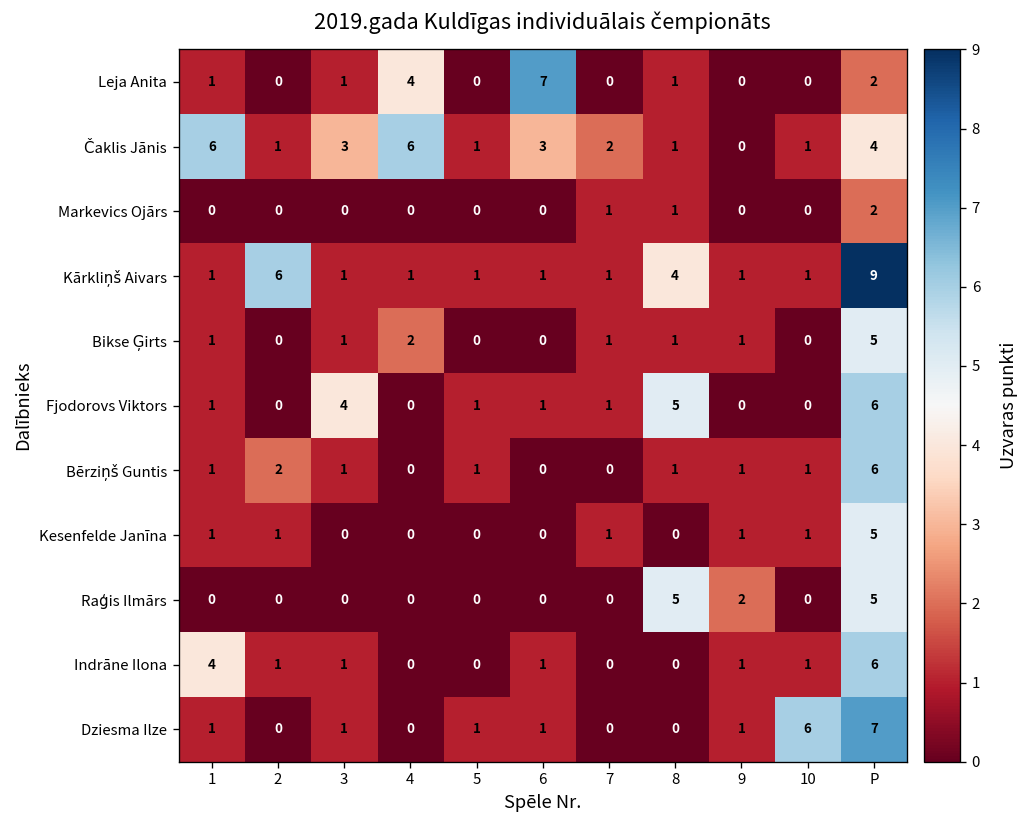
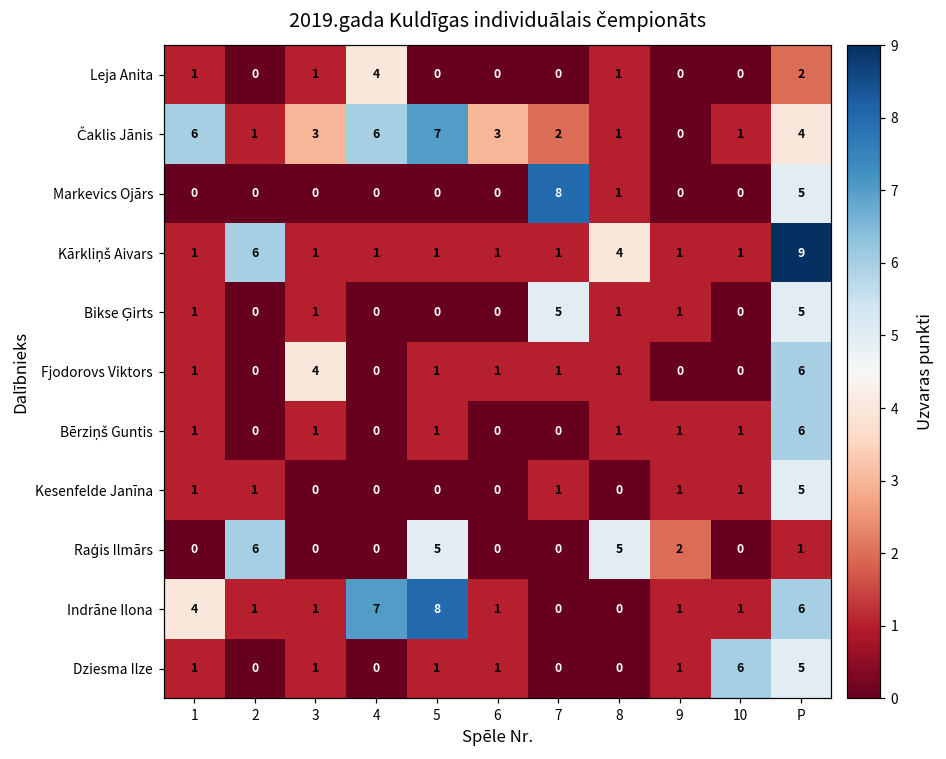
  {
    "Leja Anita": {
      "1": 1,
      "2": 0,
      "3": 1,
      "4": 4,
      "5": 0,
-     "6": 7,
+     "6": 0,
      "7": 0,
      "8": 1,
      "9": 0,
      "10": 0,
      "P": 2
    },
    "Čaklis Jānis": {
      "1": 6,
      "2": 1,
      "3": 3,
      "4": 6,
-     "5": 1,
+     "5": 7,
      "6": 3,
      "7": 2,
      "8": 1,
      "9": 0,
      "10": 1,
      "P": 4
    },
    "Markevics Ojārs": {
      "1": 0,
      "2": 0,
      "3": 0,
      "4": 0,
      "5": 0,
      "6": 0,
-     "7": 1,
+     "7": 8,
      "8": 1,
      "9": 0,
      "10": 0,
-     "P": 2
+     "P": 5
    },
    "Kārkliņš Aivars": {
      "1": 1,
      "2": 6,
      "3": 1,
      "4": 1,
      "5": 1,
      "6": 1,
      "7": 1,
      "8": 4,
      "9": 1,
      "10": 1,
      "P": 9
    },
    "Bikse Ģirts": {
      "1": 1,
      "2": 0,
      "3": 1,
-     "4": 2,
+     "4": 0,
      "5": 0,
      "6": 0,
-     "7": 1,
+     "7": 5,
      "8": 1,
      "9": 1,
      "10": 0,
      "P": 5
    },
    "Fjodorovs Viktors": {
      "1": 1,
      "2": 0,
      "3": 4,
      "4": 0,
      "5": 1,
      "6": 1,
      "7": 1,
-     "8": 5,
+     "8": 1,
      "9": 0,
      "10": 0,
      "P": 6
    },
    "Bērziņš Guntis": {
      "1": 1,
-     "2": 2,
+     "2": 0,
      "3": 1,
      "4": 0,
      "5": 1,
      "6": 0,
      "7": 0,
      "8": 1,
      "9": 1,
      "10": 1,
      "P": 6
    },
    "Kesenfelde Janīna": {
      "1": 1,
      "2": 1,
      "3": 0,
      "4": 0,
      "5": 0,
      "6": 0,
      "7": 1,
      "8": 0,
      "9": 1,
      "10": 1,
      "P": 5
    },
    "Raģis Ilmārs": {
      "1": 0,
-     "2": 0,
+     "2": 6,
      "3": 0,
      "4": 0,
-     "5": 0,
+     "5": 5,
      "6": 0,
      "7": 0,
      "8": 5,
      "9": 2,
      "10": 0,
-     "P": 5
+     "P": 1
    },
    "Indrāne Ilona": {
      "1": 4,
      "2": 1,
      "3": 1,
-     "4": 0,
-     "5": 0,
+     "4": 7,
+     "5": 8,
      "6": 1,
      "7": 0,
      "8": 0,
      "9": 1,
      "10": 1,
      "P": 6
    },
    "Dziesma Ilze": {
      "1": 1,
      "2": 0,
      "3": 1,
      "4": 0,
      "5": 1,
      "6": 1,
      "7": 0,
      "8": 0,
      "9": 1,
      "10": 6,
-     "P": 7
+     "P": 5
    }
  }
